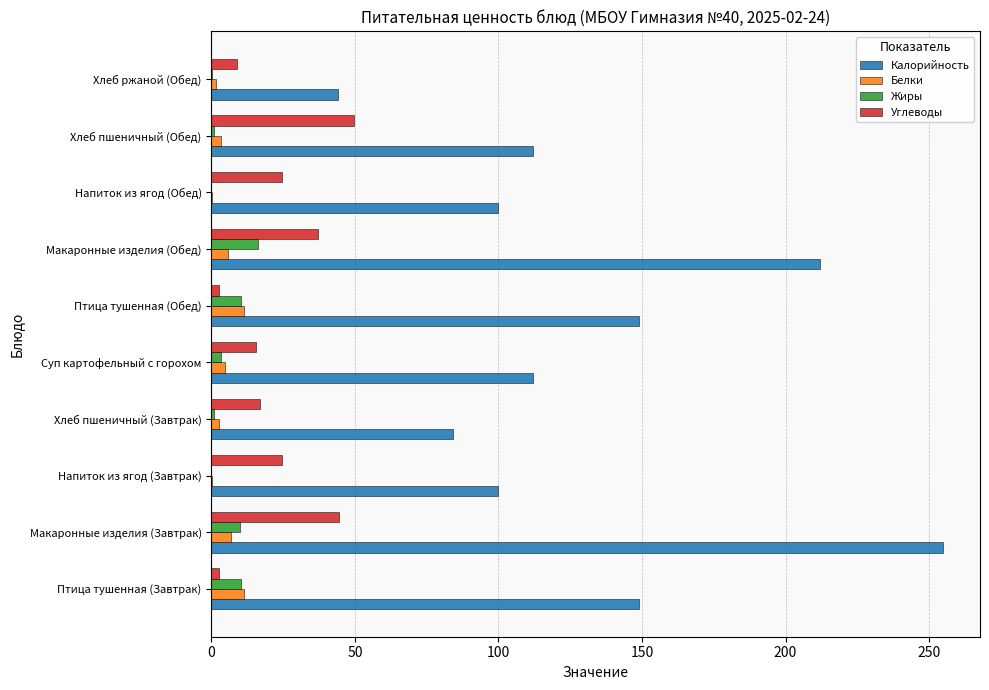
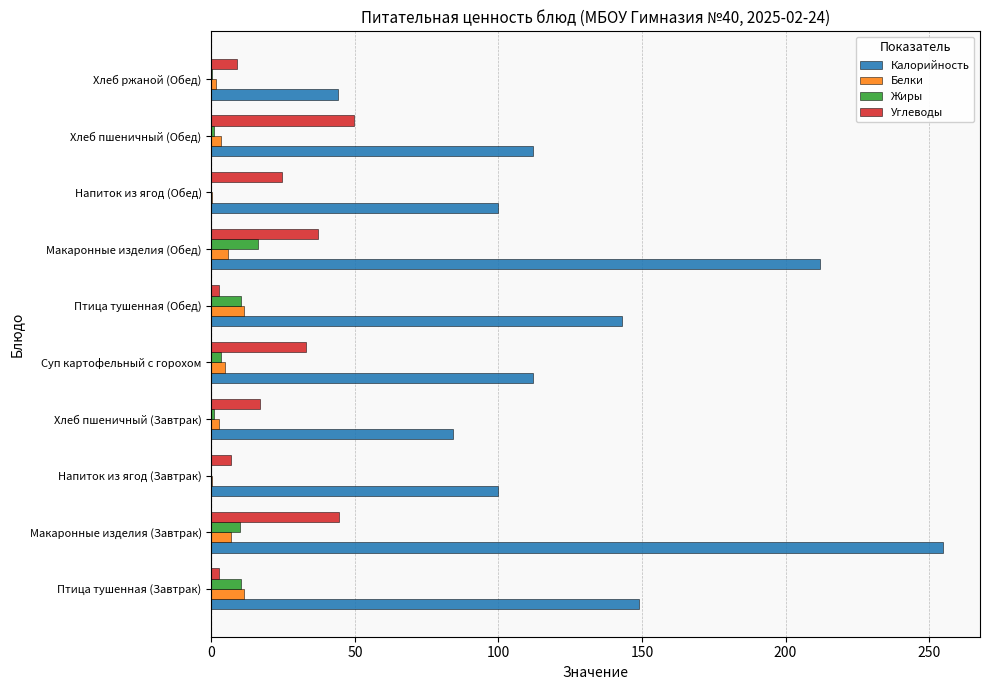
  {
    "Калорийность": {
      "Хлеб ржаной (Обед)": 44,
      "Хлеб пшеничный (Обед)": 112,
      "Напиток из ягод (Обед)": 100,
      "Макаронные изделия (Обед)": 212,
-     "Птица тушенная (Обед)": 149,
+     "Птица тушенная (Обед)": 143,
      "Суп картофельный с горохом": 112,
      "Хлеб пшеничный (Завтрак)": 84,
      "Напиток из ягод (Завтрак)": 100,
      "Макаронные изделия (Завтрак)": 255,
      "Птица тушенная (Завтрак)": 149
    },
    "Белки": {
      "Хлеб ржаной (Обед)": 2,
      "Хлеб пшеничный (Обед)": 3,
      "Макаронные изделия (Обед)": 6,
      "Птица тушенная (Обед)": 11,
      "Суп картофельный с горохом": 5,
      "Хлеб пшеничный (Завтрак)": 3,
      "Макаронные изделия (Завтрак)": 7,
      "Птица тушенная (Завтрак)": 11
    },
    "Жиры": {
      "Хлеб пшеничный (Обед)": 1,
      "Макаронные изделия (Обед)": 16,
      "Птица тушенная (Обед)": 10,
      "Суп картофельный с горохом": 3,
      "Макаронные изделия (Завтрак)": 10,
      "Птица тушенная (Завтрак)": 10
    },
    "Углеводы": {
      "Хлеб ржаной (Обед)": 9,
      "Хлеб пшеничный (Обед)": 50,
      "Напиток из ягод (Обед)": 24,
      "Макаронные изделия (Обед)": 37,
      "Птица тушенная (Обед)": 3,
-     "Суп картофельный с горохом": 16,
+     "Суп картофельный с горохом": 33,
      "Хлеб пшеничный (Завтрак)": 17,
-     "Напиток из ягод (Завтрак)": 24,
+     "Напиток из ягод (Завтрак)": 7,
      "Макаронные изделия (Завтрак)": 45,
      "Птица тушенная (Завтрак)": 3
    }
  }
